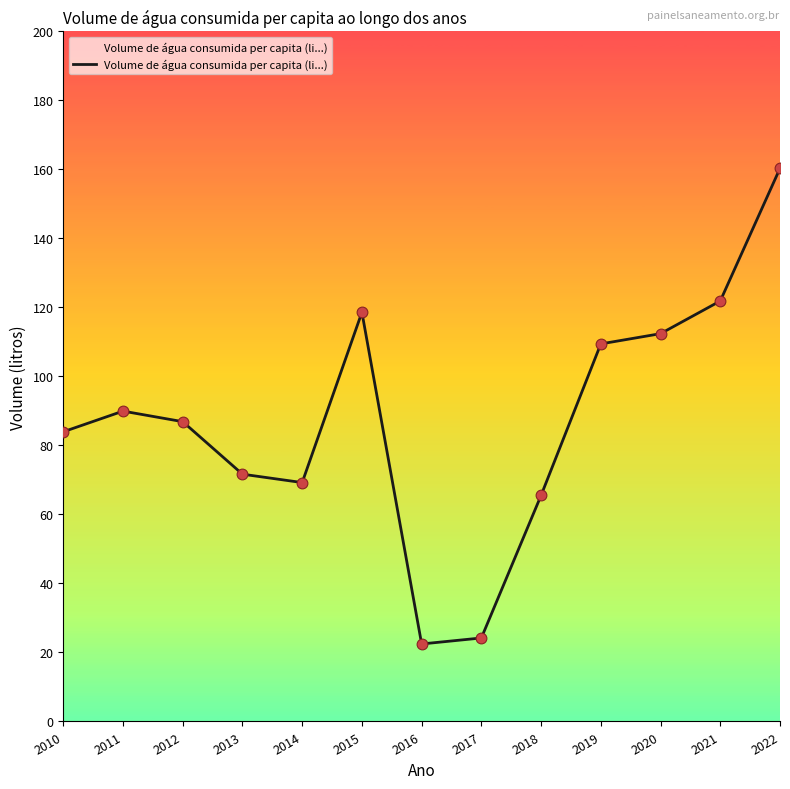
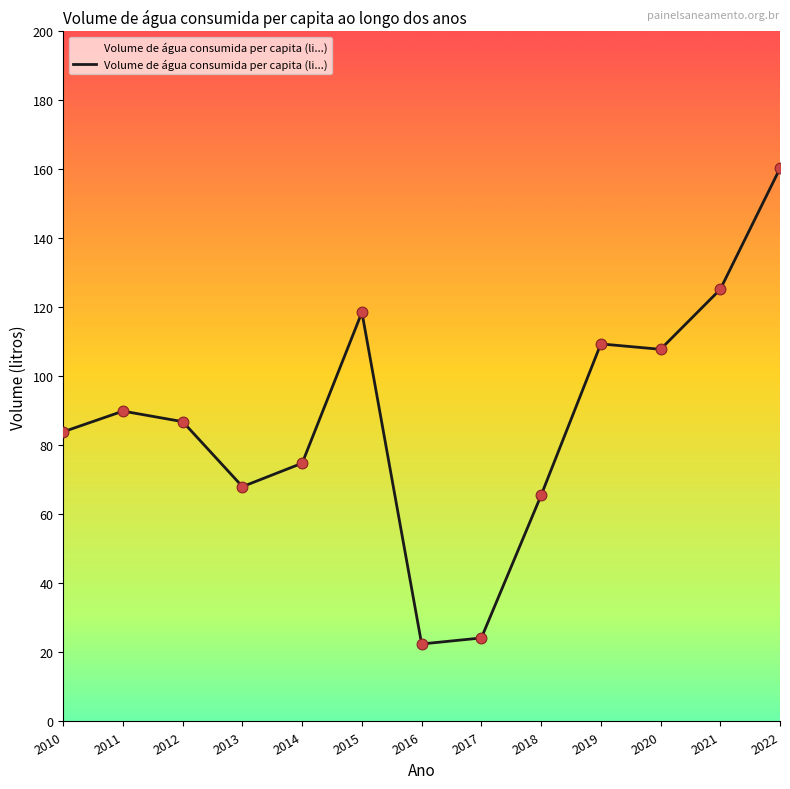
  {
    "2010": 84,
    "2011": 90,
    "2012": 87,
-   "2013": 72,
-   "2014": 69,
+   "2013": 68,
+   "2014": 75,
    "2015": 119,
    "2016": 22,
    "2017": 24,
    "2018": 66,
    "2019": 109,
-   "2020": 112,
-   "2021": 122,
+   "2020": 108,
+   "2021": 125,
    "2022": 160
  }
